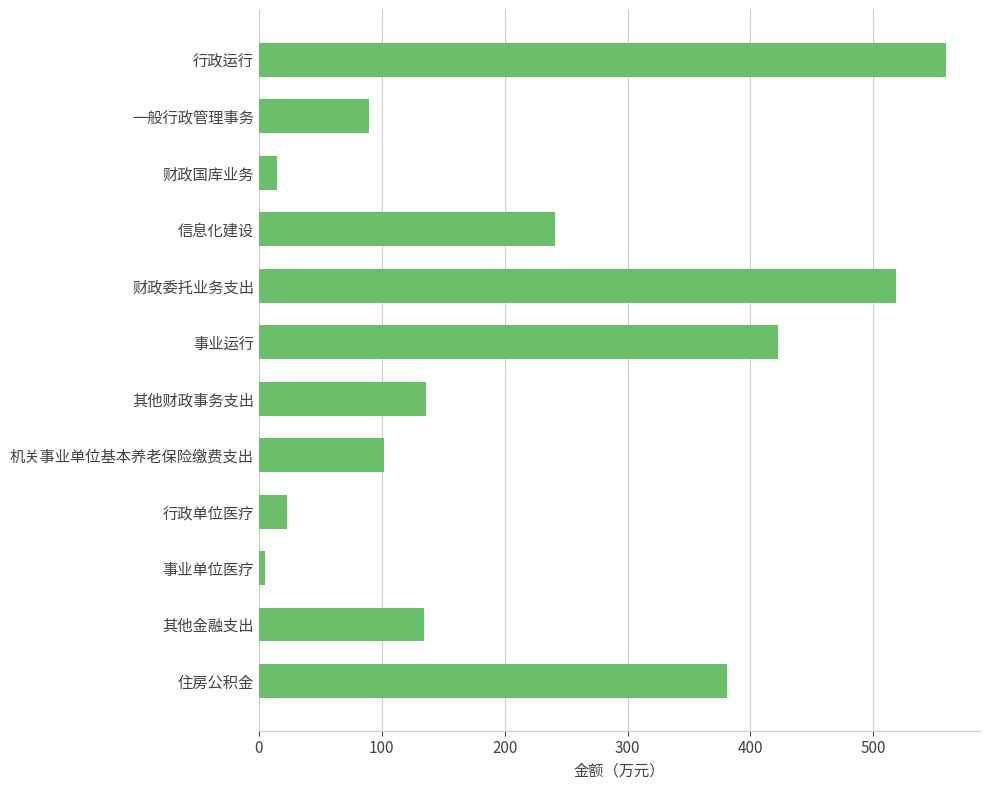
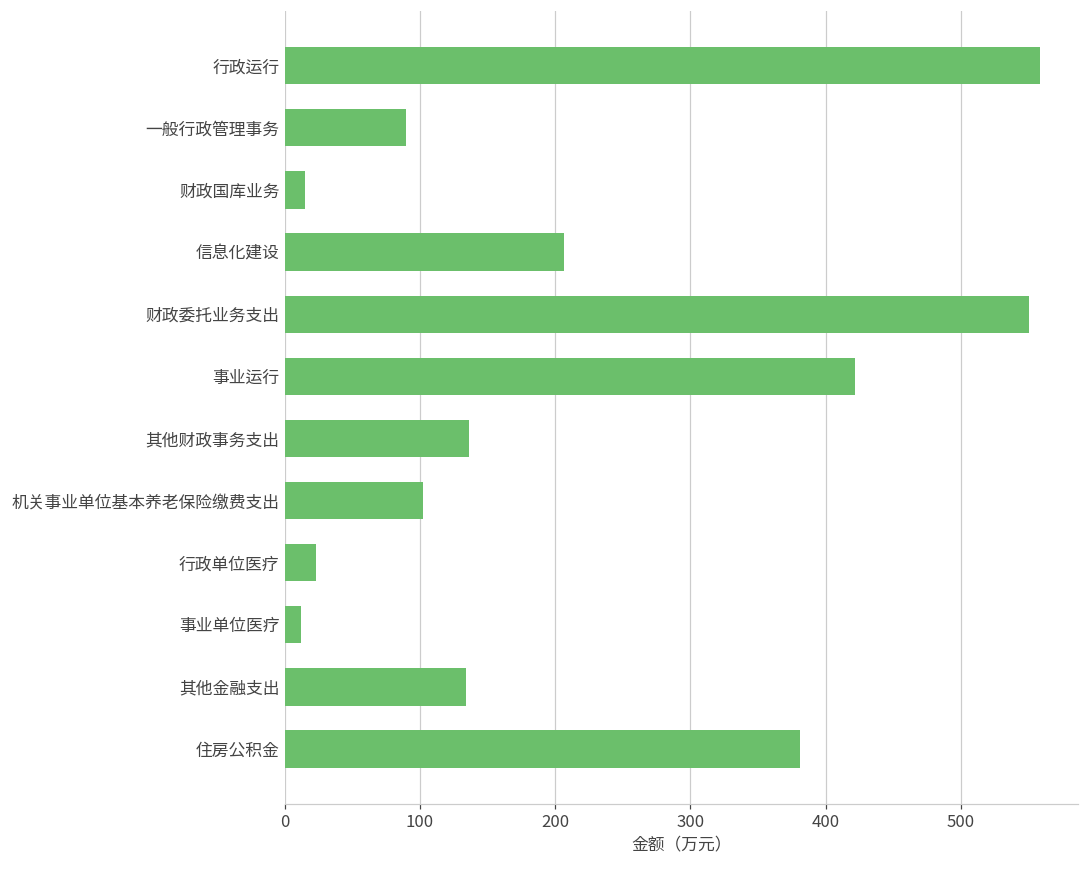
  {
    "行政运行": 559,
    "一般行政管理事务": 89,
    "财政国库业务": 15,
-   "信息化建设": 241,
-   "财政委托业务支出": 518,
+   "信息化建设": 206,
+   "财政委托业务支出": 551,
    "事业运行": 422,
    "其他财政事务支出": 136,
    "机关事业单位基本养老保险缴费支出": 102,
    "行政单位医疗": 23,
-   "事业单位医疗": 5,
+   "事业单位医疗": 12,
    "其他金融支出": 134,
    "住房公积金": 381
  }
